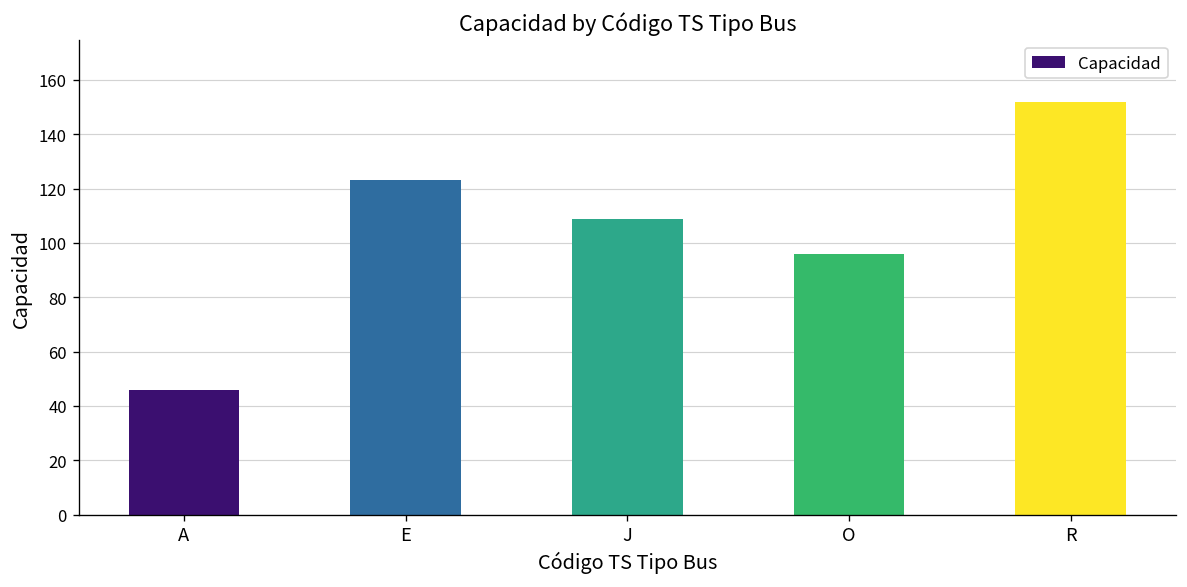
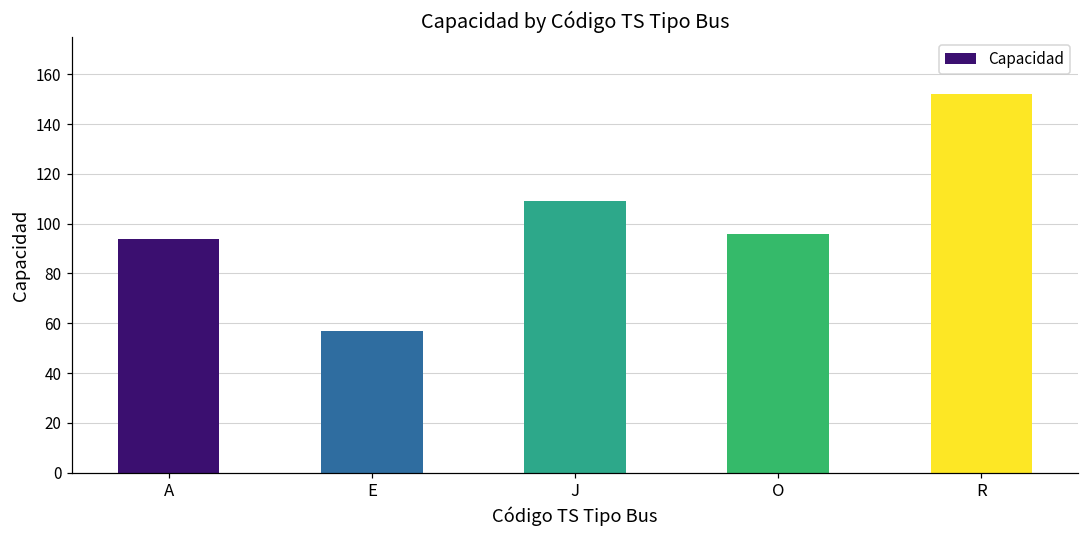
  {
-   "A": 46,
-   "E": 123,
+   "A": 94,
+   "E": 57,
    "J": 109,
    "O": 96,
    "R": 152
  }
